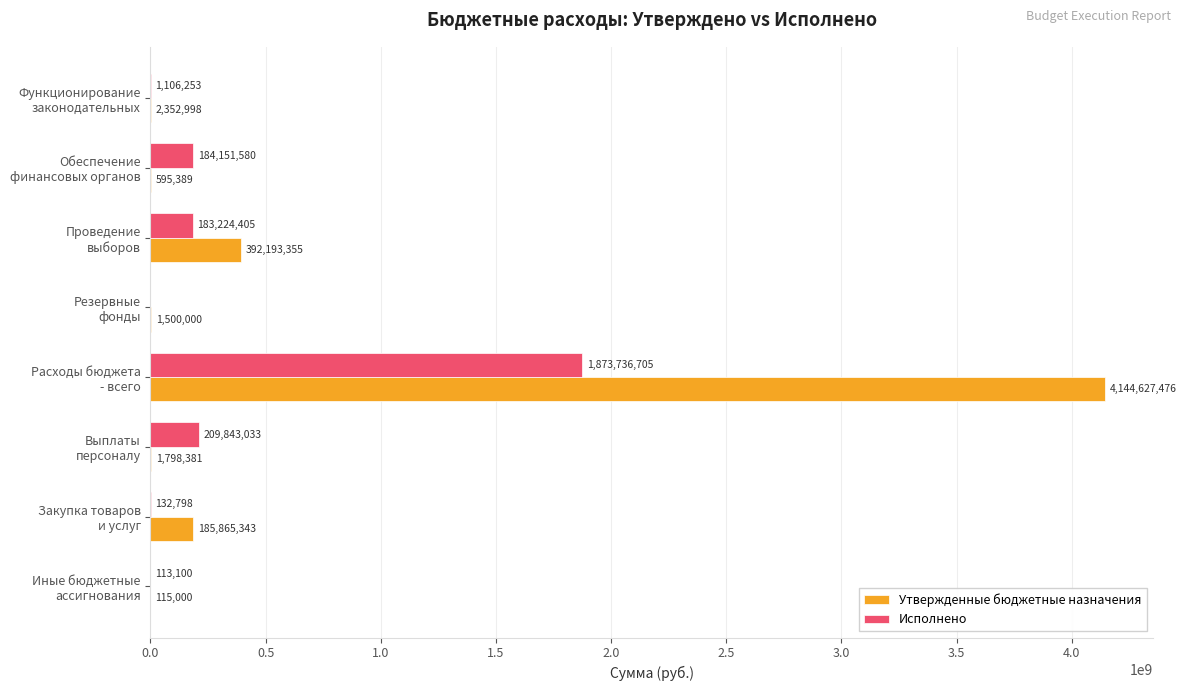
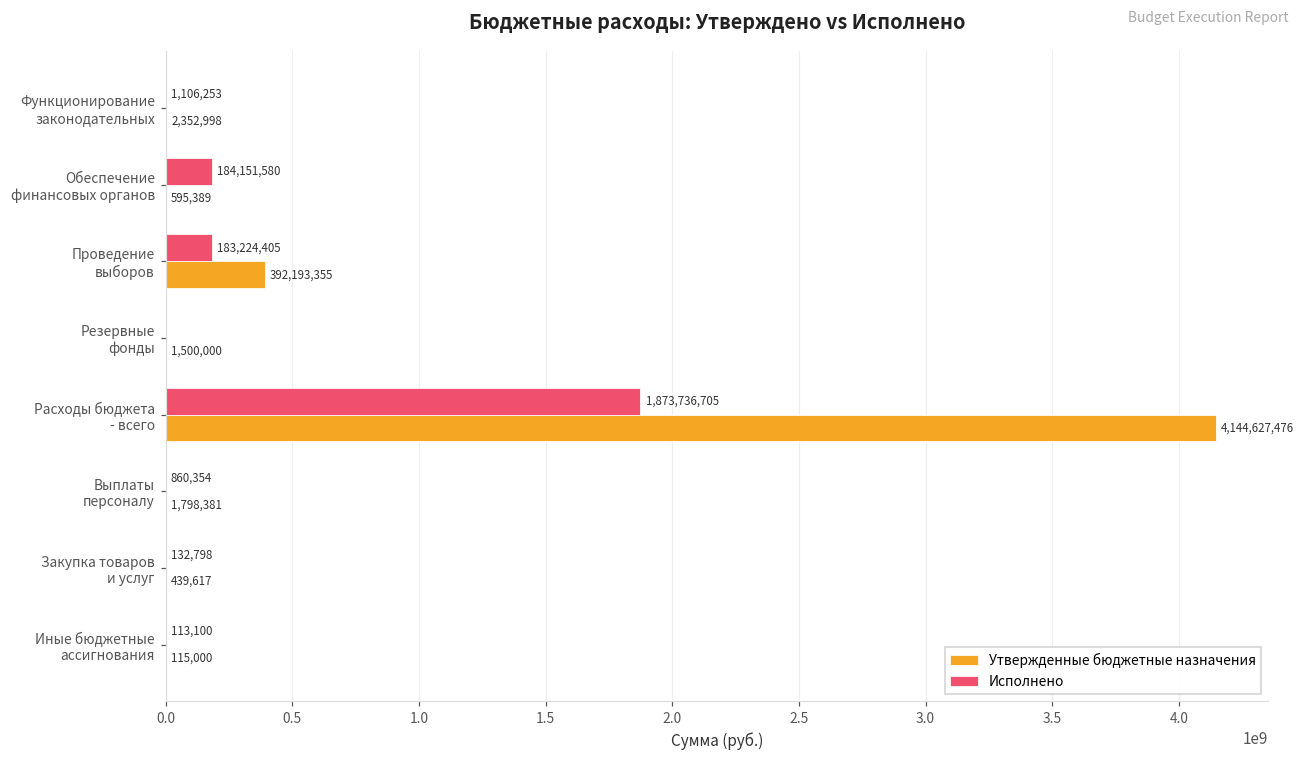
  {
    "Утвержденные бюджетные назначения": {
      "Функционирование законодательных": "2,352,998",
      "Обеспечение финансовых органов": "595,389",
      "Проведение выборов": "392,193,355",
      "Резервные фонды": "1,500,000",
      "Расходы бюджета - всего": "4,144,627,476",
      "Выплаты персоналу": "1,798,381",
-     "Закупка товаров и услуг": "185,865,343",
+     "Закупка товаров и услуг": "439,617",
      "Иные бюджетные ассигнования": "115,000"
    },
    "Исполнено": {
      "Функционирование законодательных": "1,106,253",
      "Обеспечение финансовых органов": "184,151,580",
      "Проведение выборов": "183,224,405",
      "Расходы бюджета - всего": "1,873,736,705",
-     "Выплаты персоналу": "209,843,033",
+     "Выплаты персоналу": "860,354",
      "Закупка товаров и услуг": "132,798",
      "Иные бюджетные ассигнования": "113,100"
    }
  }
